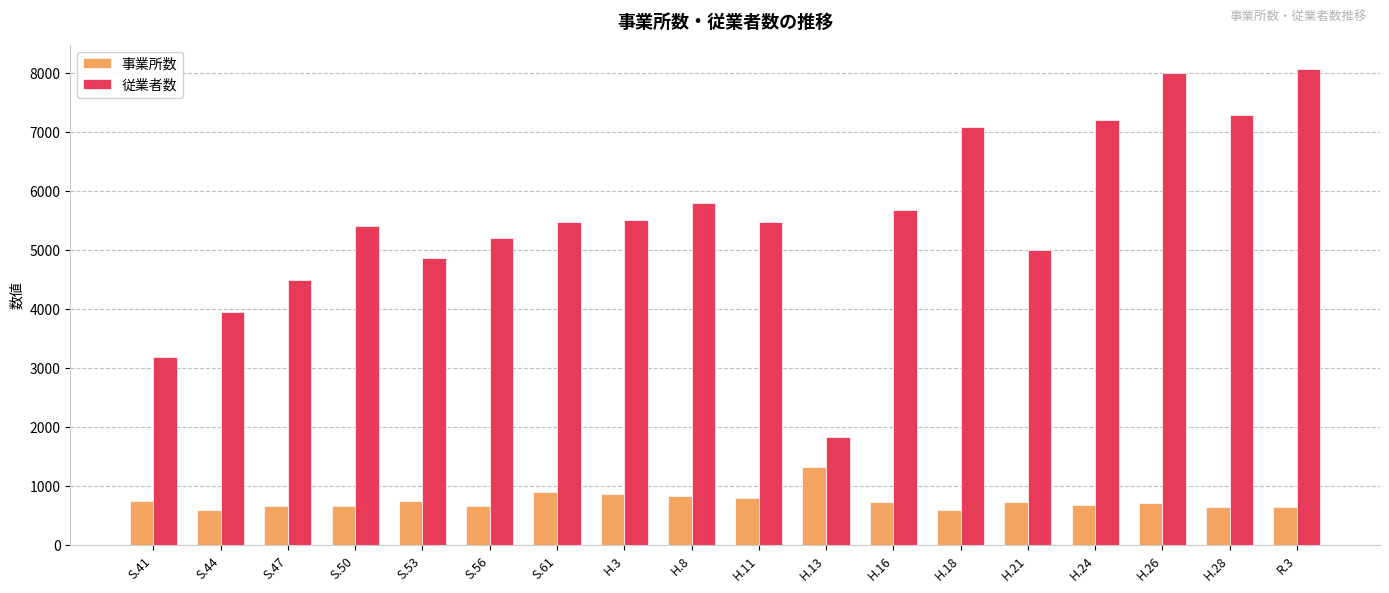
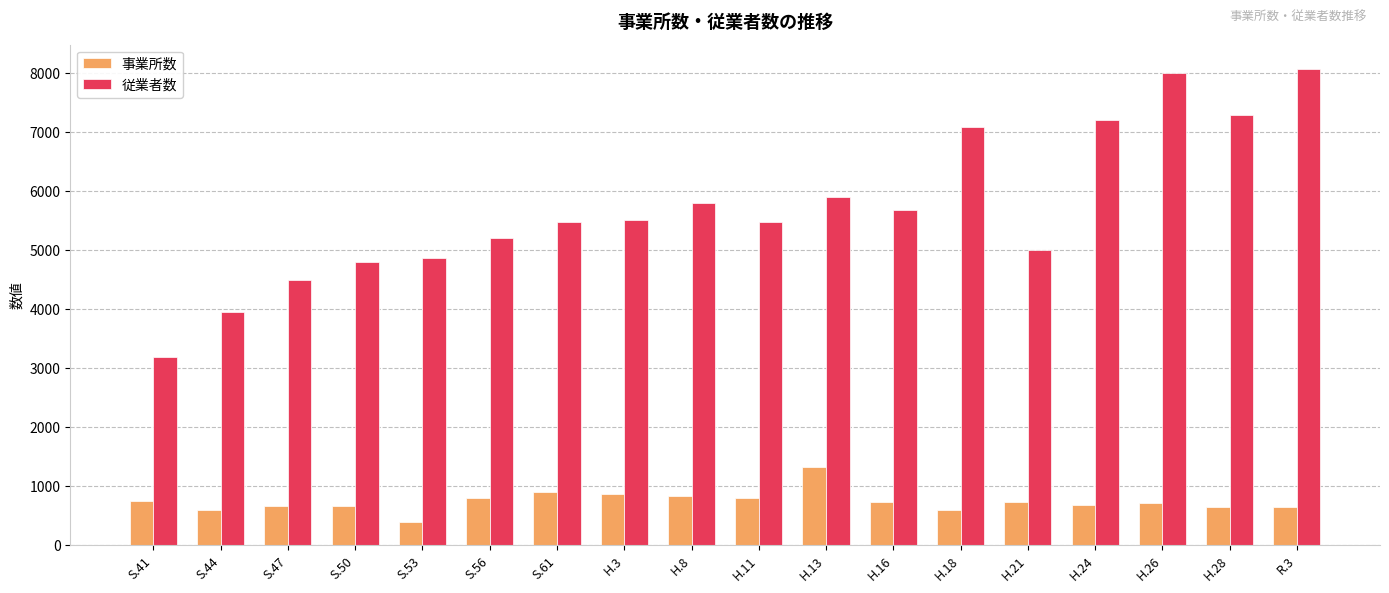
  {
    "事業所数": {
      "S.41": 800,
      "S.44": 600,
      "S.47": 700,
      "S.50": 700,
-     "S.53": 700,
-     "S.56": 700,
+     "S.53": 400,
+     "S.56": 800,
      "S.61": 900,
      "H.3": 900,
      "H.8": 800,
      "H.11": 800,
      "H.13": 1300,
      "H.16": 700,
      "H.18": 600,
      "H.21": 700,
      "H.24": 700,
      "H.26": 700,
      "H.28": 600,
      "R.3": 600
    },
    "従業者数": {
      "S.41": 3200,
      "S.44": 4000,
      "S.47": 4500,
-     "S.50": 5400,
+     "S.50": 4800,
      "S.53": 4900,
      "S.56": 5200,
      "S.61": 5500,
      "H.3": 5500,
      "H.8": 5800,
      "H.11": 5500,
-     "H.13": 1800,
+     "H.13": 5900,
      "H.16": 5700,
      "H.18": 7100,
      "H.21": 5000,
      "H.24": 7200,
      "H.26": 8000,
      "H.28": 7300,
      "R.3": 8100
    }
  }
